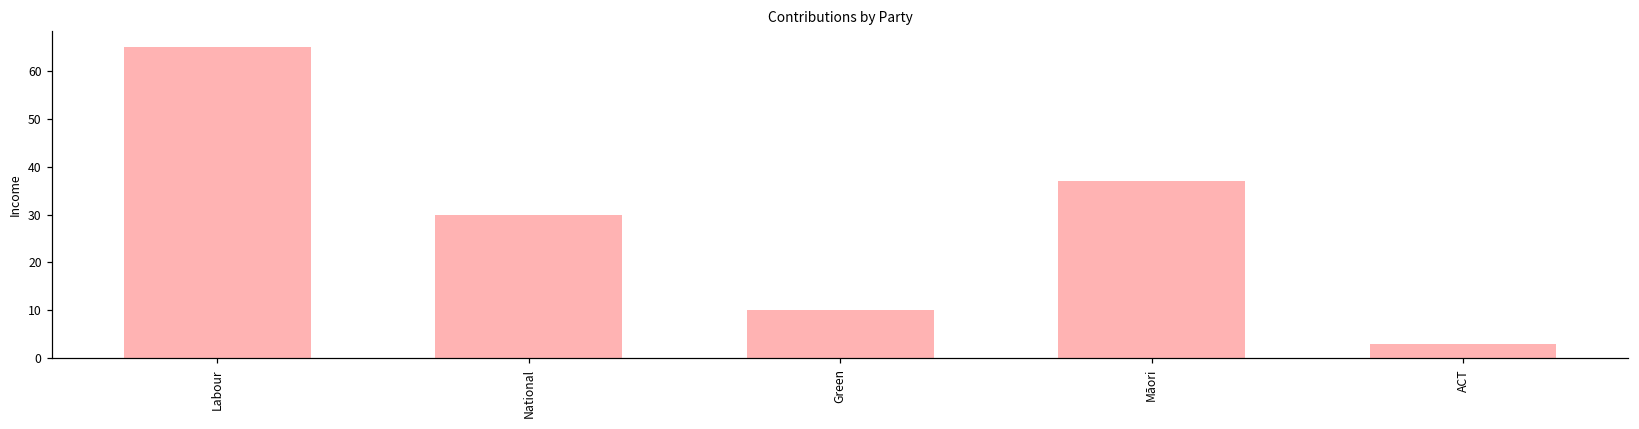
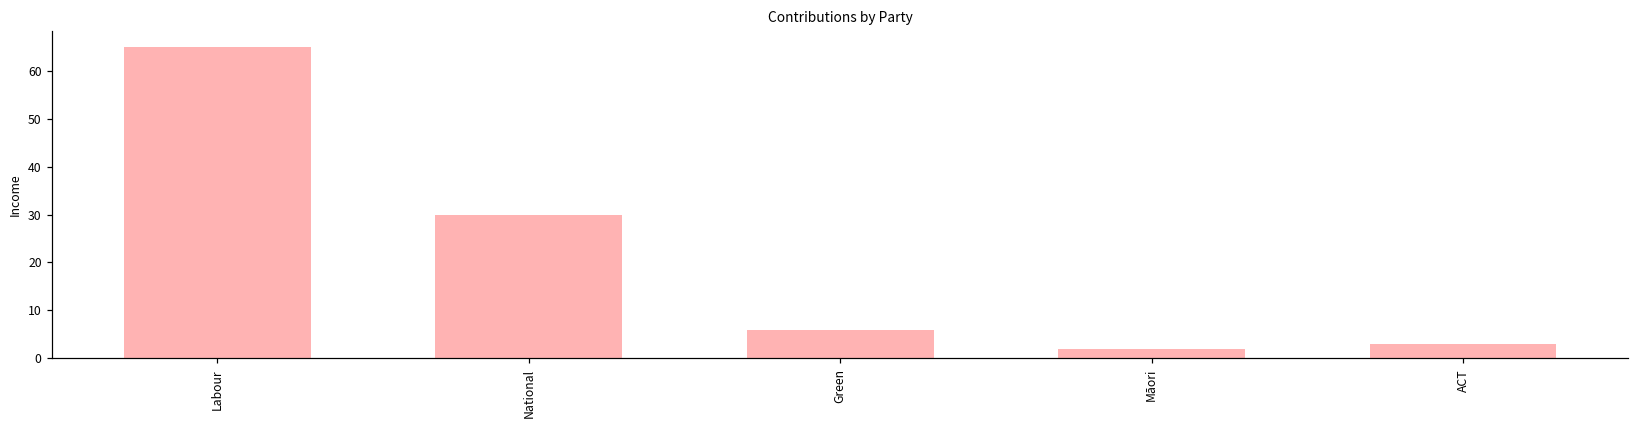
  {
    "Labour": 65,
    "National": 30,
-   "Green": 10,
-   "Māori": 37,
+   "Green": 6,
+   "Māori": 2,
    "ACT": 3
  }
